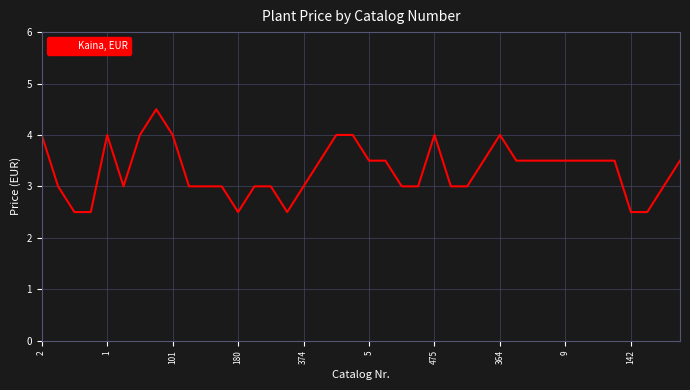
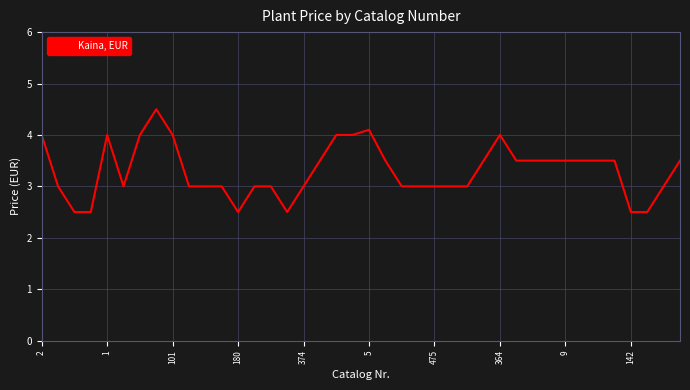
  {
    "2": 4.0,
    "1": 4.0,
    "101": 4.0,
    "180": 2.5,
    "374": 3.0,
-   "5": 3.5,
-   "475": 4,
+   "5": 4.1,
+   "475": 3,
    "364": 4.0,
    "9": 3.5,
    "142": 2.5
  }
